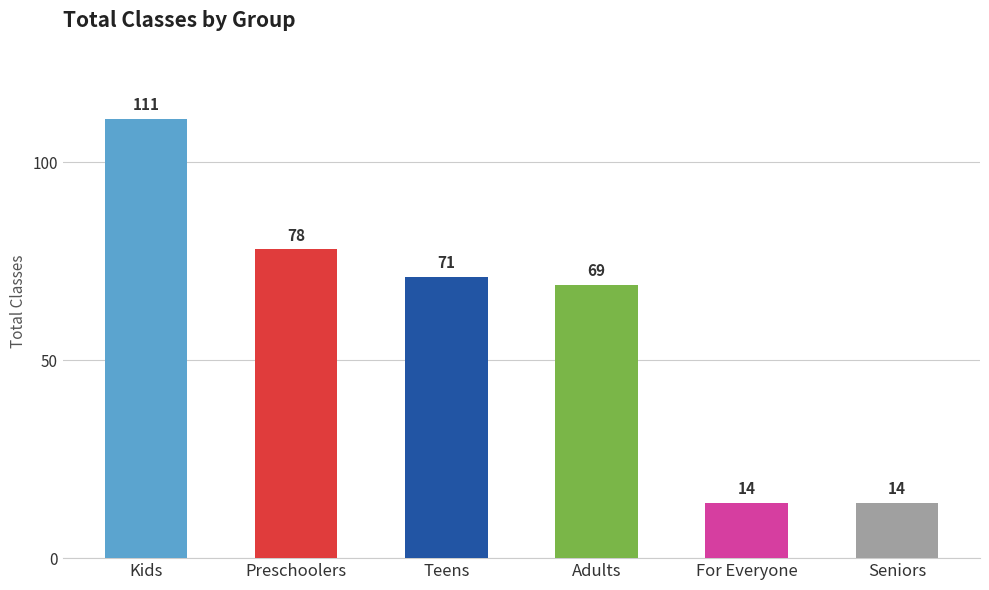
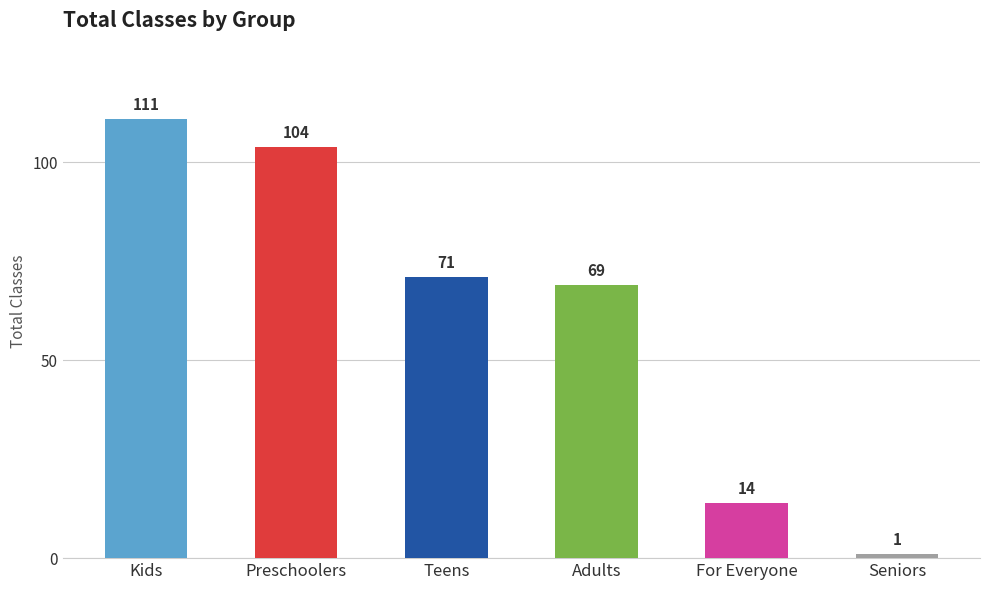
  {
    "Kids": 111,
-   "Preschoolers": 78,
+   "Preschoolers": 104,
    "Teens": 71,
    "Adults": 69,
    "For Everyone": 14,
-   "Seniors": 14
+   "Seniors": 1
  }
